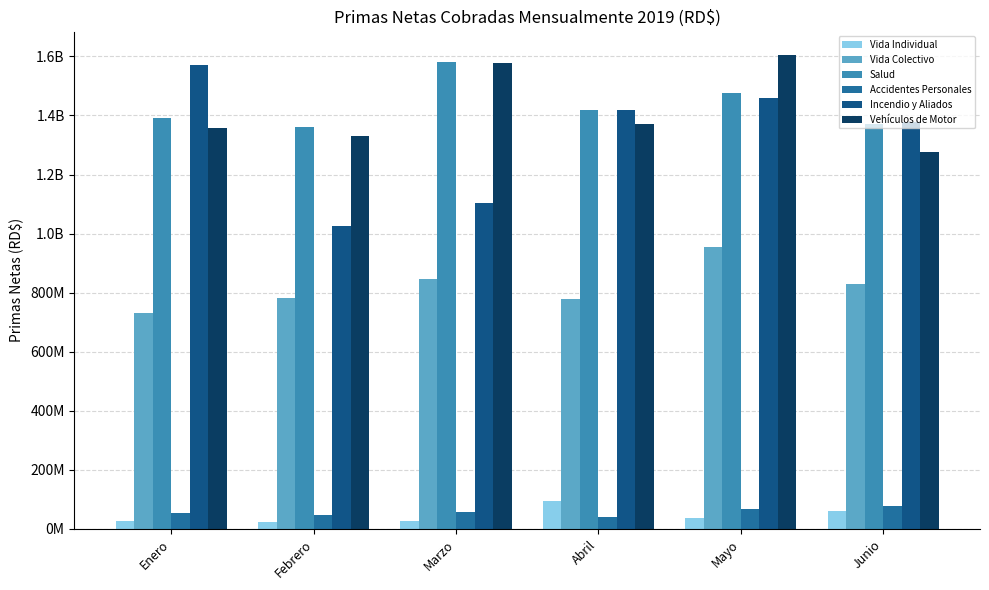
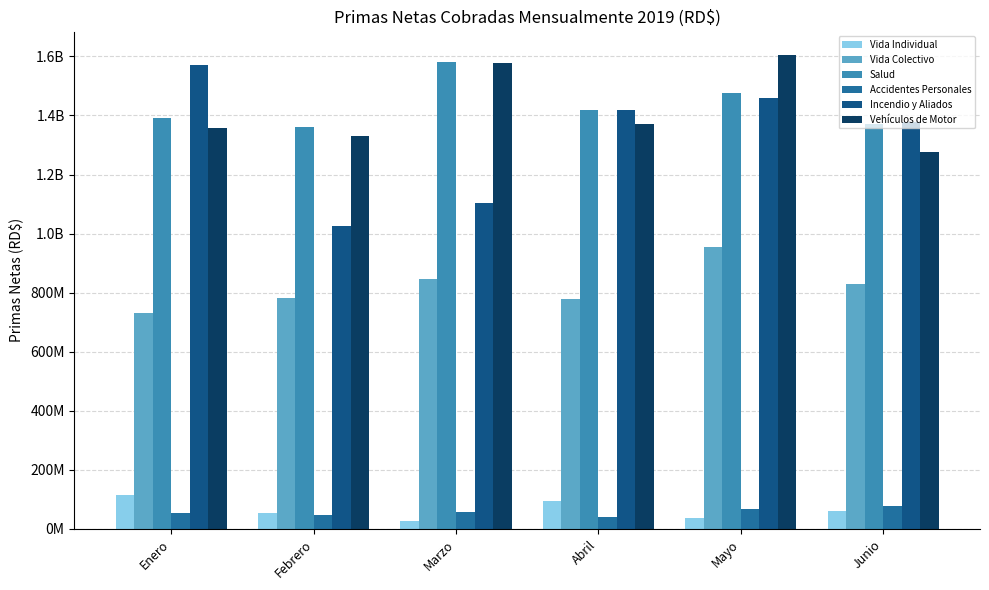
  {
    "Vida Individual": {
-     "Enero": 30000000,
-     "Febrero": 20000000,
+     "Enero": 110000000,
+     "Febrero": 50000000,
      "Marzo": 30000000,
      "Abril": 90000000,
      "Mayo": 40000000,
      "Junio": 60000000
    }
  }
